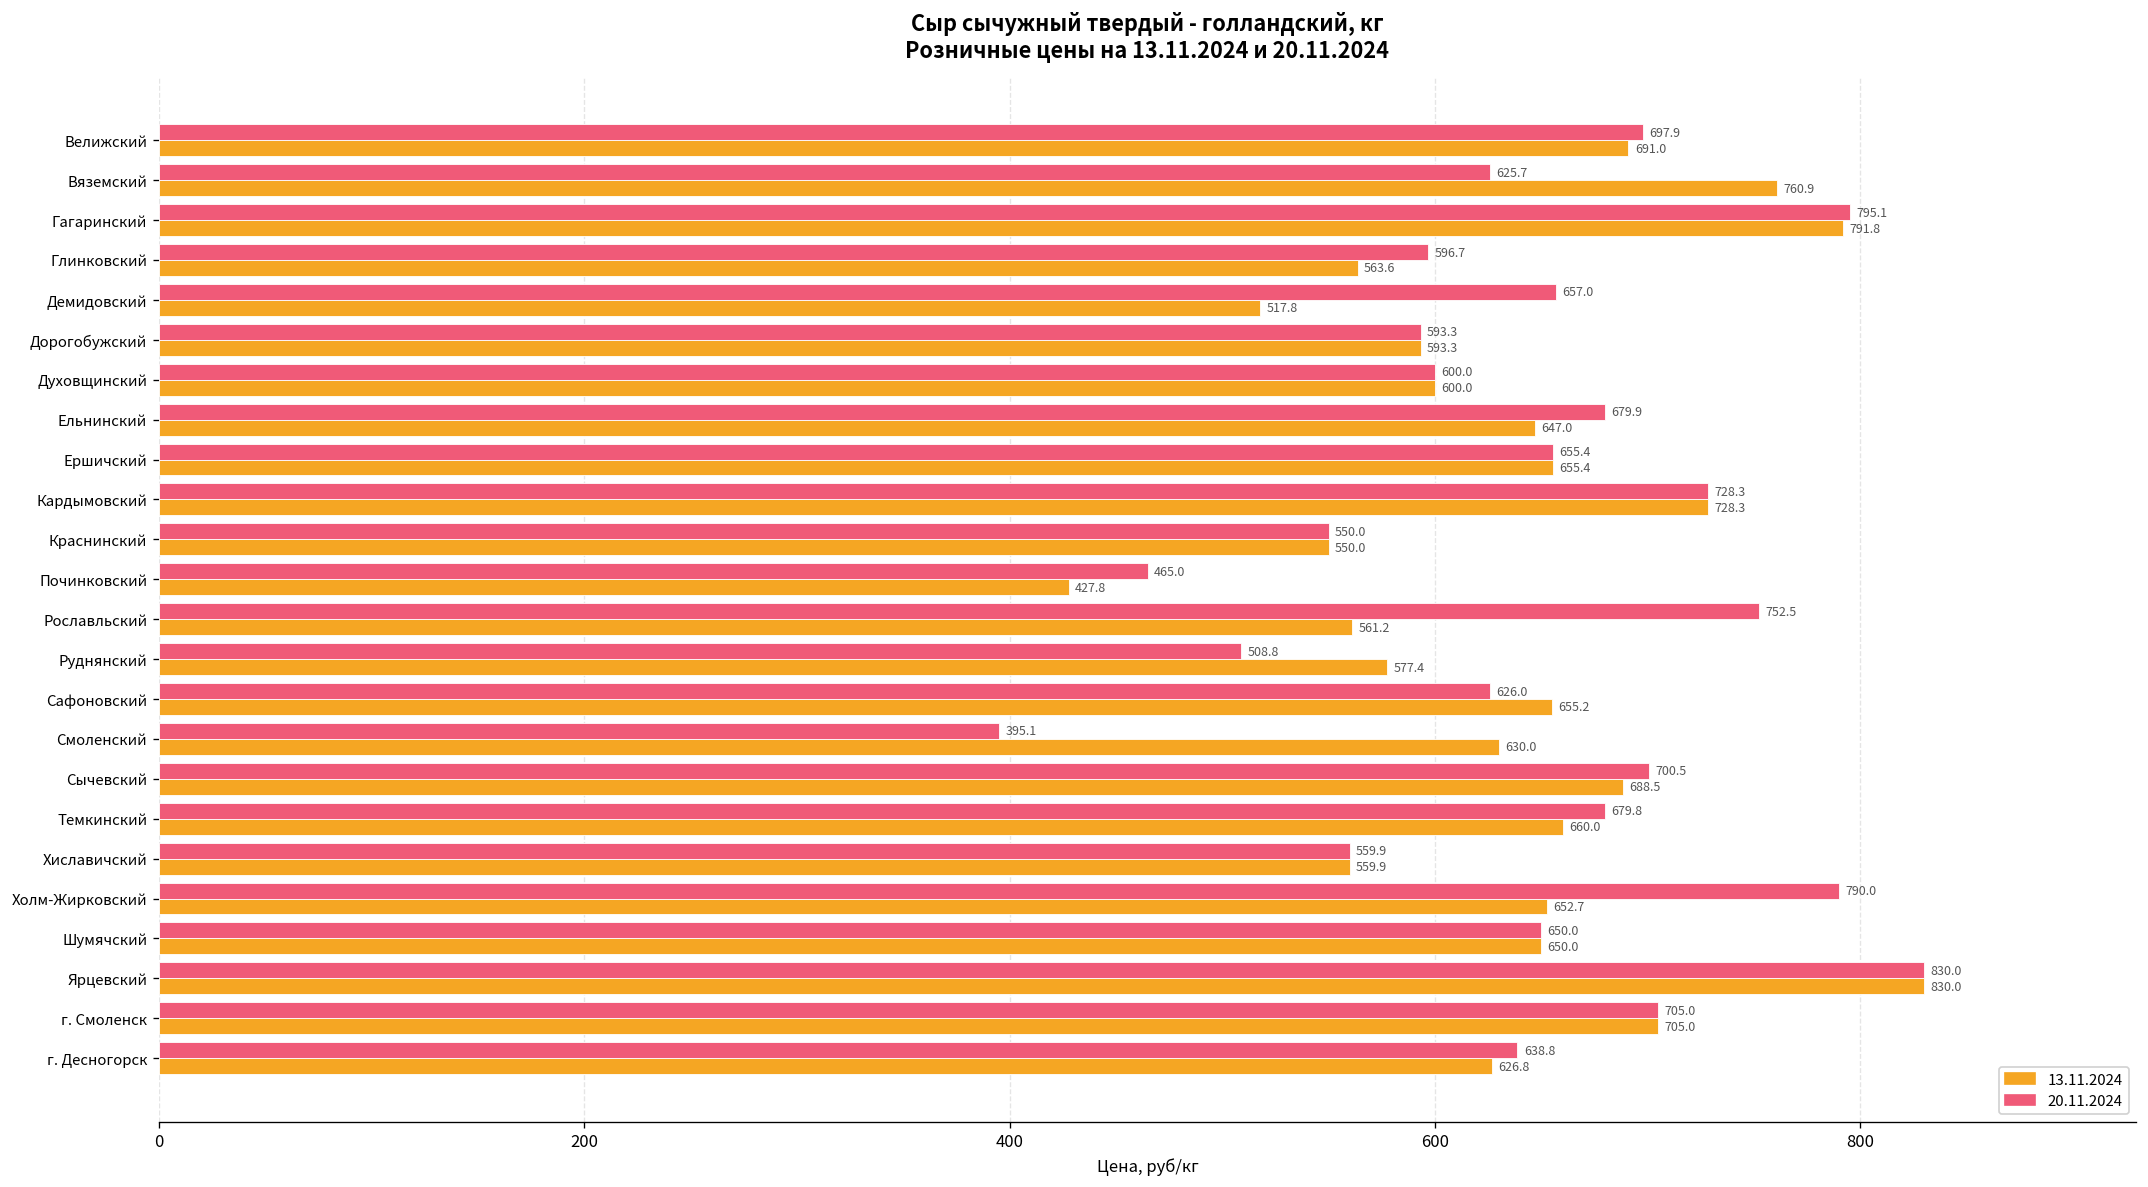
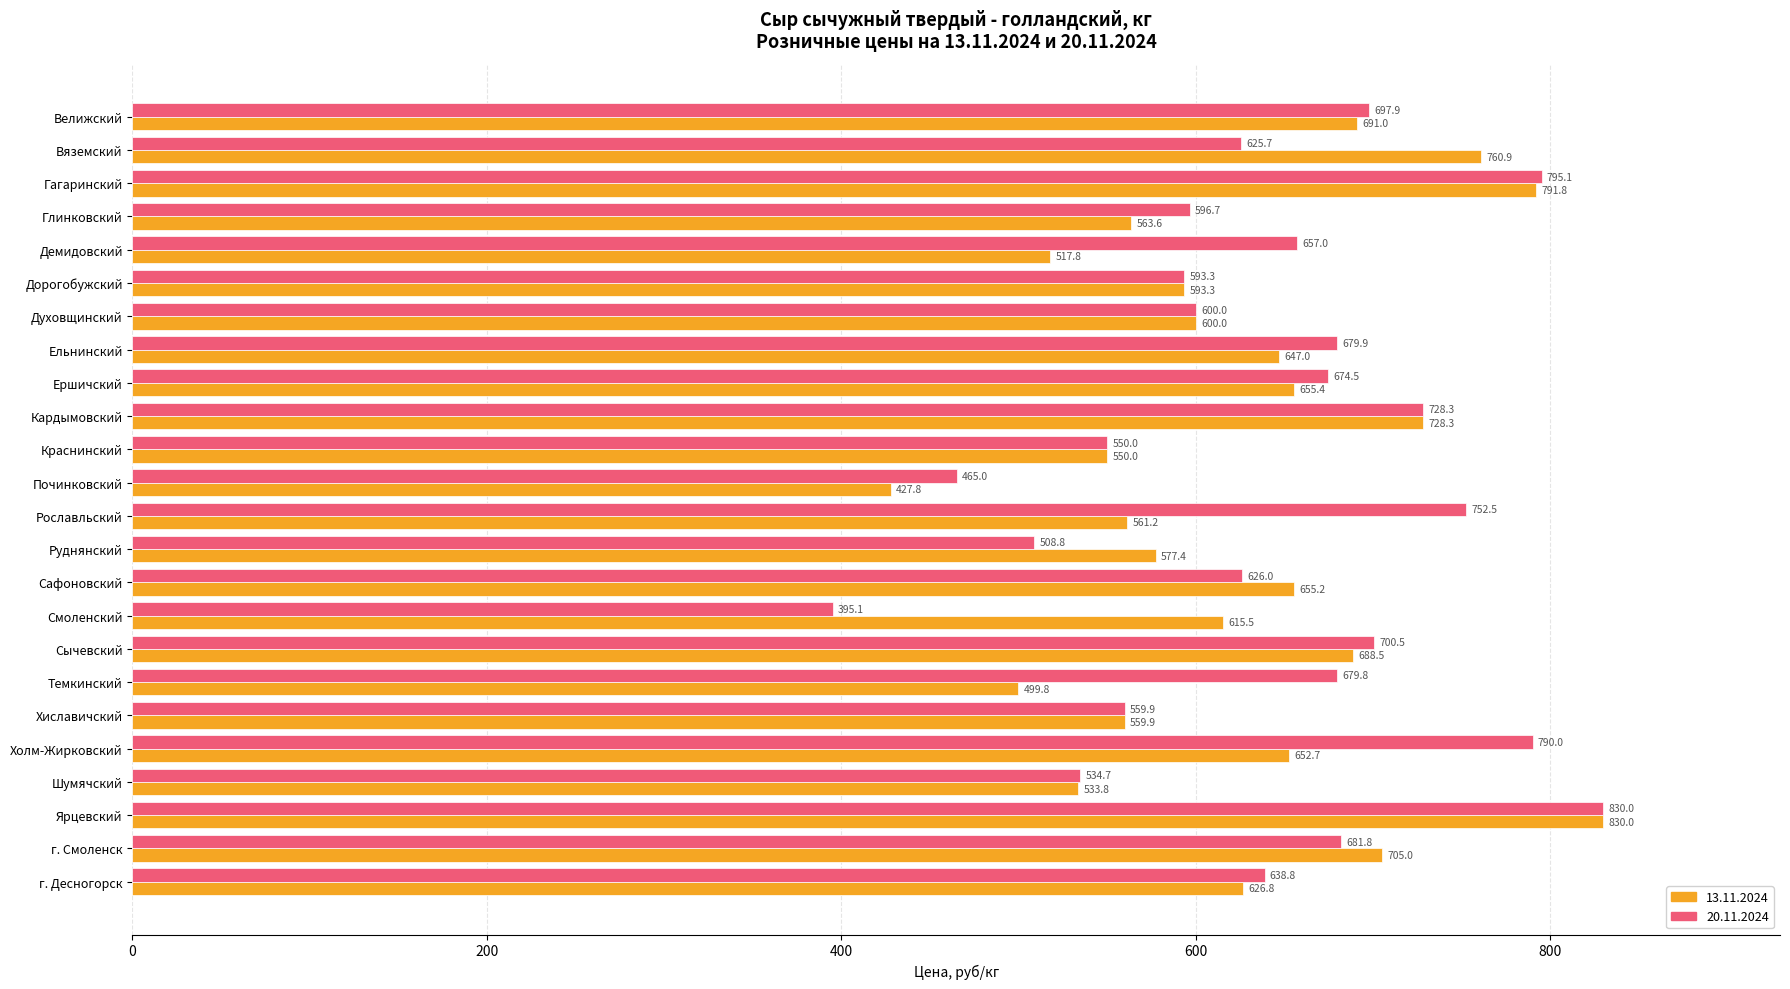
  {
    "13.11.2024": {
      "Велижский": 691.0,
      "Вяземский": 760.9,
      "Гагаринский": 791.8,
      "Глинковский": 563.6,
      "Демидовский": 517.8,
      "Дорогобужский": 593.3,
      "Духовщинский": 600.0,
      "Ельнинский": 647.0,
      "Ершичский": 655.4,
      "Кардымовский": 728.3,
      "Краснинский": 550.0,
      "Починковский": 427.8,
      "Рославльский": 561.2,
      "Руднянский": 577.4,
      "Сафоновский": 655.2,
-     "Смоленский": 630.0,
+     "Смоленский": 615.5,
      "Сычевский": 688.5,
-     "Темкинский": 660.0,
+     "Темкинский": 499.8,
      "Хиславичский": 559.9,
      "Холм-Жирковский": 652.7,
-     "Шумячский": 650.0,
+     "Шумячский": 533.8,
      "Ярцевский": 830.0,
      "г. Смоленск": 705.0,
      "г. Десногорск": 626.8
    },
    "20.11.2024": {
      "Велижский": 697.9,
      "Вяземский": 625.7,
      "Гагаринский": 795.1,
      "Глинковский": 596.7,
      "Демидовский": 657.0,
      "Дорогобужский": 593.3,
      "Духовщинский": 600.0,
      "Ельнинский": 679.9,
-     "Ершичский": 655.4,
+     "Ершичский": 674.5,
      "Кардымовский": 728.3,
      "Краснинский": 550.0,
      "Починковский": 465.0,
      "Рославльский": 752.5,
      "Руднянский": 508.8,
      "Сафоновский": 626.0,
      "Смоленский": 395.1,
      "Сычевский": 700.5,
      "Темкинский": 679.8,
      "Хиславичский": 559.9,
      "Холм-Жирковский": 790.0,
-     "Шумячский": 650.0,
+     "Шумячский": 534.7,
      "Ярцевский": 830.0,
-     "г. Смоленск": 705.0,
+     "г. Смоленск": 681.8,
      "г. Десногорск": 638.8
    }
  }
